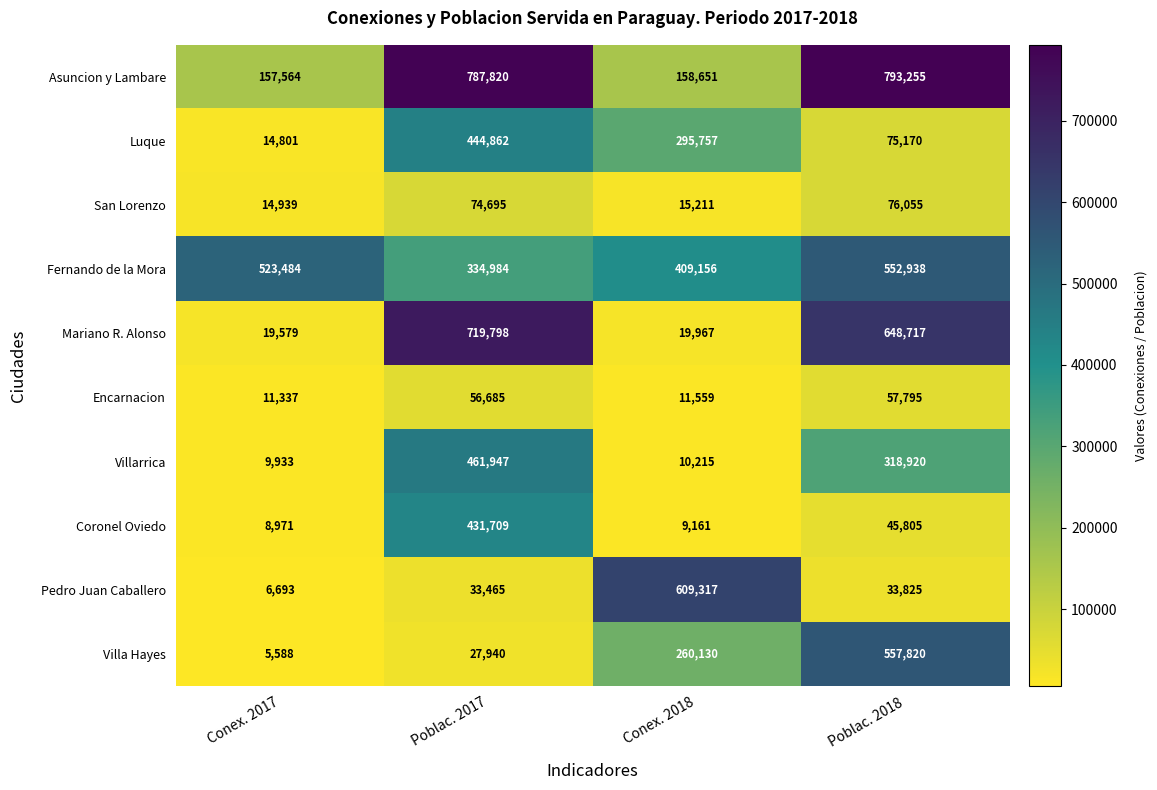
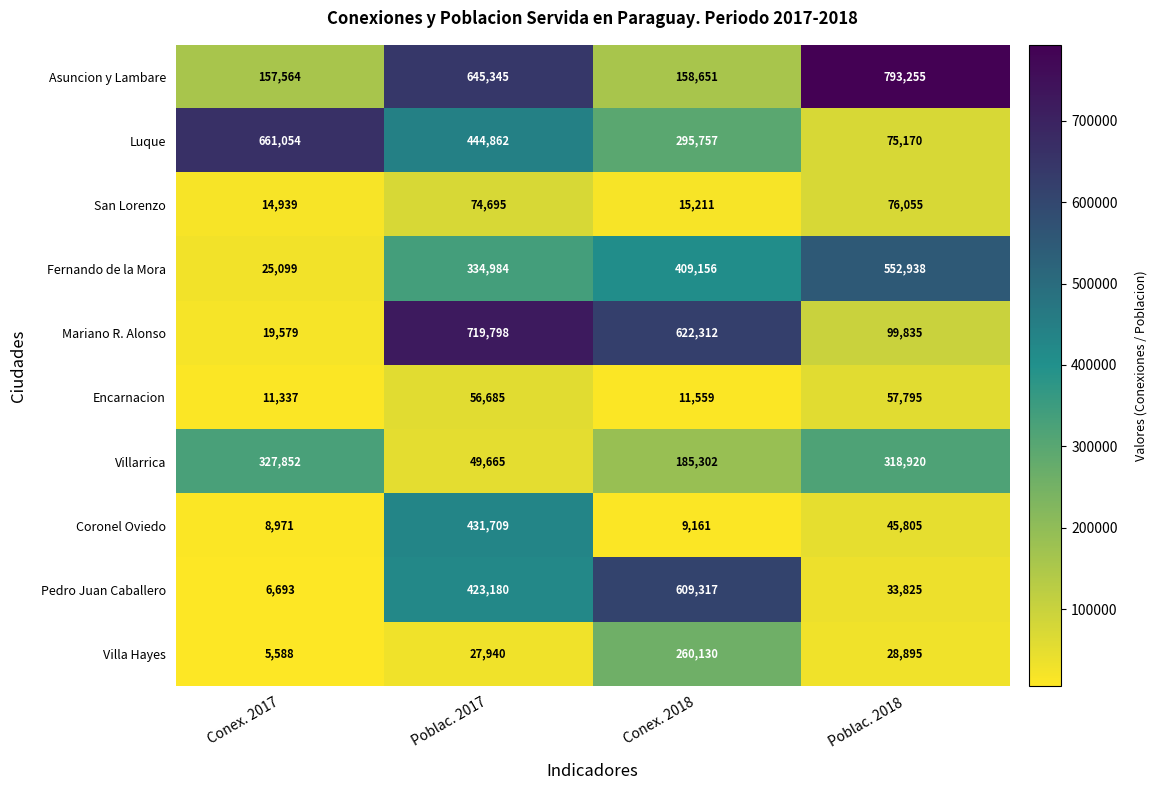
  {
    "Asuncion y Lambare": {
      "Conex. 2017": "157,564",
-     "Poblac. 2017": "787,820",
+     "Poblac. 2017": "645,345",
      "Conex. 2018": "158,651",
      "Poblac. 2018": "793,255"
    },
    "Luque": {
-     "Conex. 2017": "14,801",
+     "Conex. 2017": "661,054",
      "Poblac. 2017": "444,862",
      "Conex. 2018": "295,757",
      "Poblac. 2018": "75,170"
    },
    "San Lorenzo": {
      "Conex. 2017": "14,939",
      "Poblac. 2017": "74,695",
      "Conex. 2018": "15,211",
      "Poblac. 2018": "76,055"
    },
    "Fernando de la Mora": {
-     "Conex. 2017": "523,484",
+     "Conex. 2017": "25,099",
      "Poblac. 2017": "334,984",
      "Conex. 2018": "409,156",
      "Poblac. 2018": "552,938"
    },
    "Mariano R. Alonso": {
      "Conex. 2017": "19,579",
      "Poblac. 2017": "719,798",
-     "Conex. 2018": "19,967",
-     "Poblac. 2018": "648,717"
+     "Conex. 2018": "622,312",
+     "Poblac. 2018": "99,835"
    },
    "Encarnacion": {
      "Conex. 2017": "11,337",
      "Poblac. 2017": "56,685",
      "Conex. 2018": "11,559",
      "Poblac. 2018": "57,795"
    },
    "Villarrica": {
-     "Conex. 2017": "9,933",
-     "Poblac. 2017": "461,947",
-     "Conex. 2018": "10,215",
+     "Conex. 2017": "327,852",
+     "Poblac. 2017": "49,665",
+     "Conex. 2018": "185,302",
      "Poblac. 2018": "318,920"
    },
    "Coronel Oviedo": {
      "Conex. 2017": "8,971",
      "Poblac. 2017": "431,709",
      "Conex. 2018": "9,161",
      "Poblac. 2018": "45,805"
    },
    "Pedro Juan Caballero": {
      "Conex. 2017": "6,693",
-     "Poblac. 2017": "33,465",
+     "Poblac. 2017": "423,180",
      "Conex. 2018": "609,317",
      "Poblac. 2018": "33,825"
    },
    "Villa Hayes": {
      "Conex. 2017": "5,588",
      "Poblac. 2017": "27,940",
      "Conex. 2018": "260,130",
-     "Poblac. 2018": "557,820"
+     "Poblac. 2018": "28,895"
    }
  }
